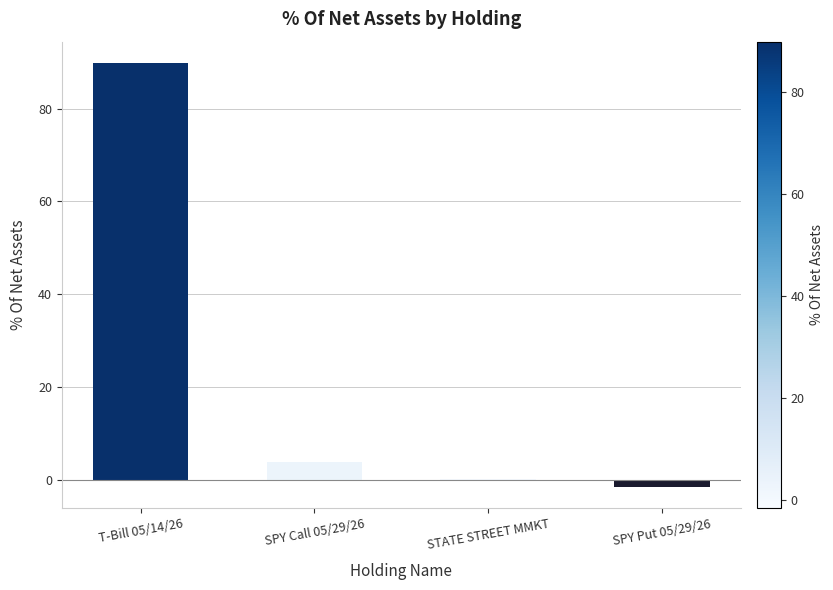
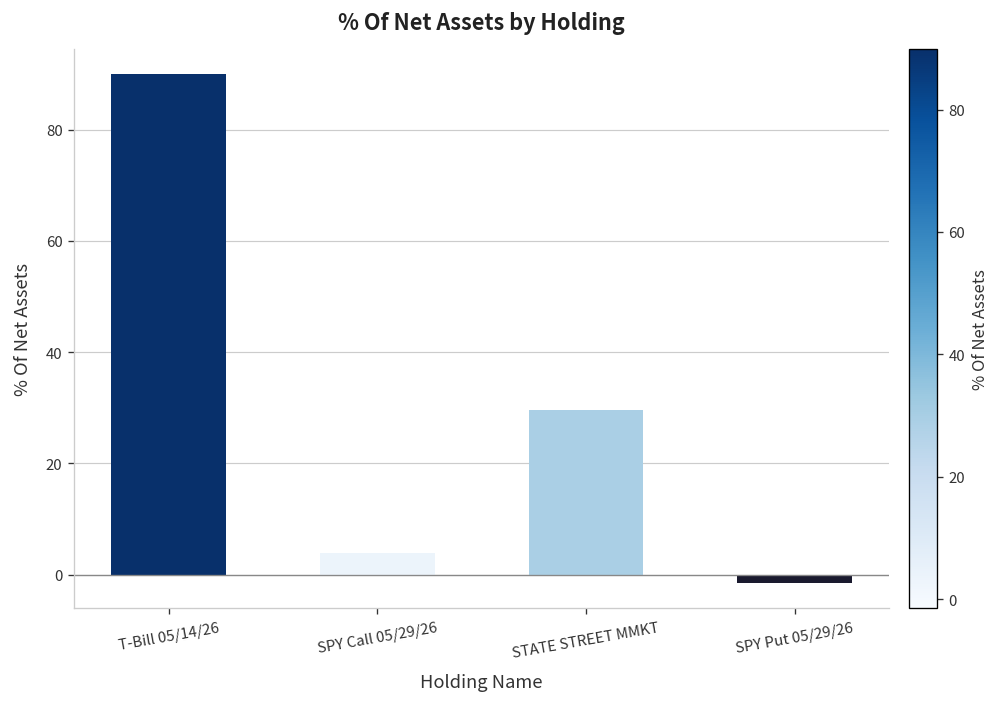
  {
    "T-Bill 05/14/26": 90,
    "SPY Call 05/29/26": 4,
-   "STATE STREET MMKT": 0,
+   "STATE STREET MMKT": 30,
    "SPY Put 05/29/26": -2
  }
